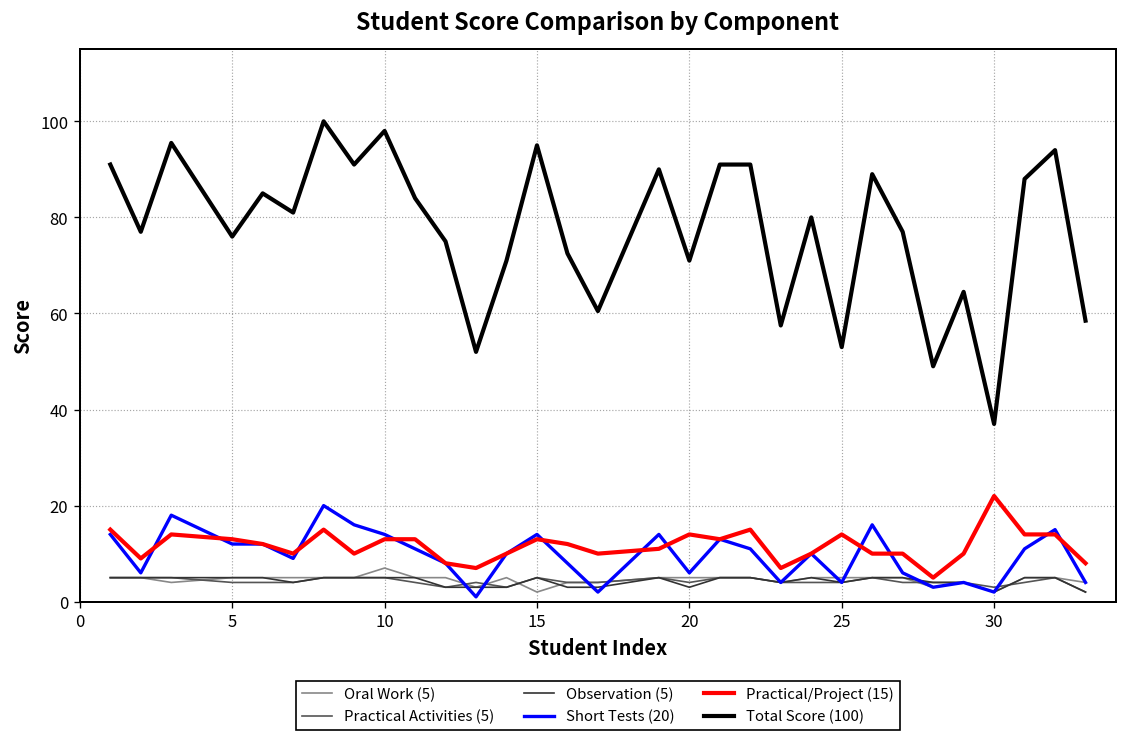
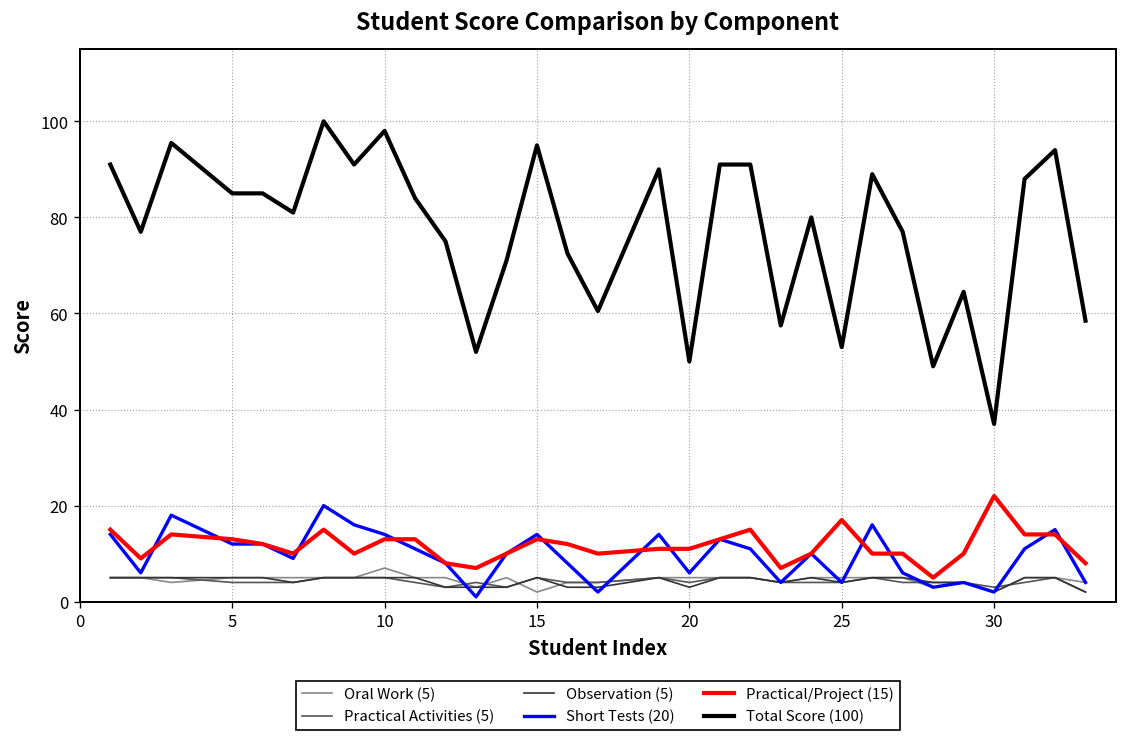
  {
    "Oral Work (5)": {
      "10": 7,
      "15": 2,
      "20": 5,
      "25": 5
    },
    "Short Tests (20)": {
      "5": 12,
      "10": 14,
      "15": 14,
      "20": 6
    },
    "Practical/Project (15)": {
      "5": 13,
      "10": 13,
      "15": 13,
-     "20": 14,
-     "25": 14,
+     "20": 11,
+     "25": 17,
      "30": 22
    },
    "Total Score (100)": {
-     "5": 76,
+     "5": 85,
      "10": 98,
      "15": 95,
-     "20": 71,
+     "20": 50,
      "25": 53,
      "30": 37
    }
  }
